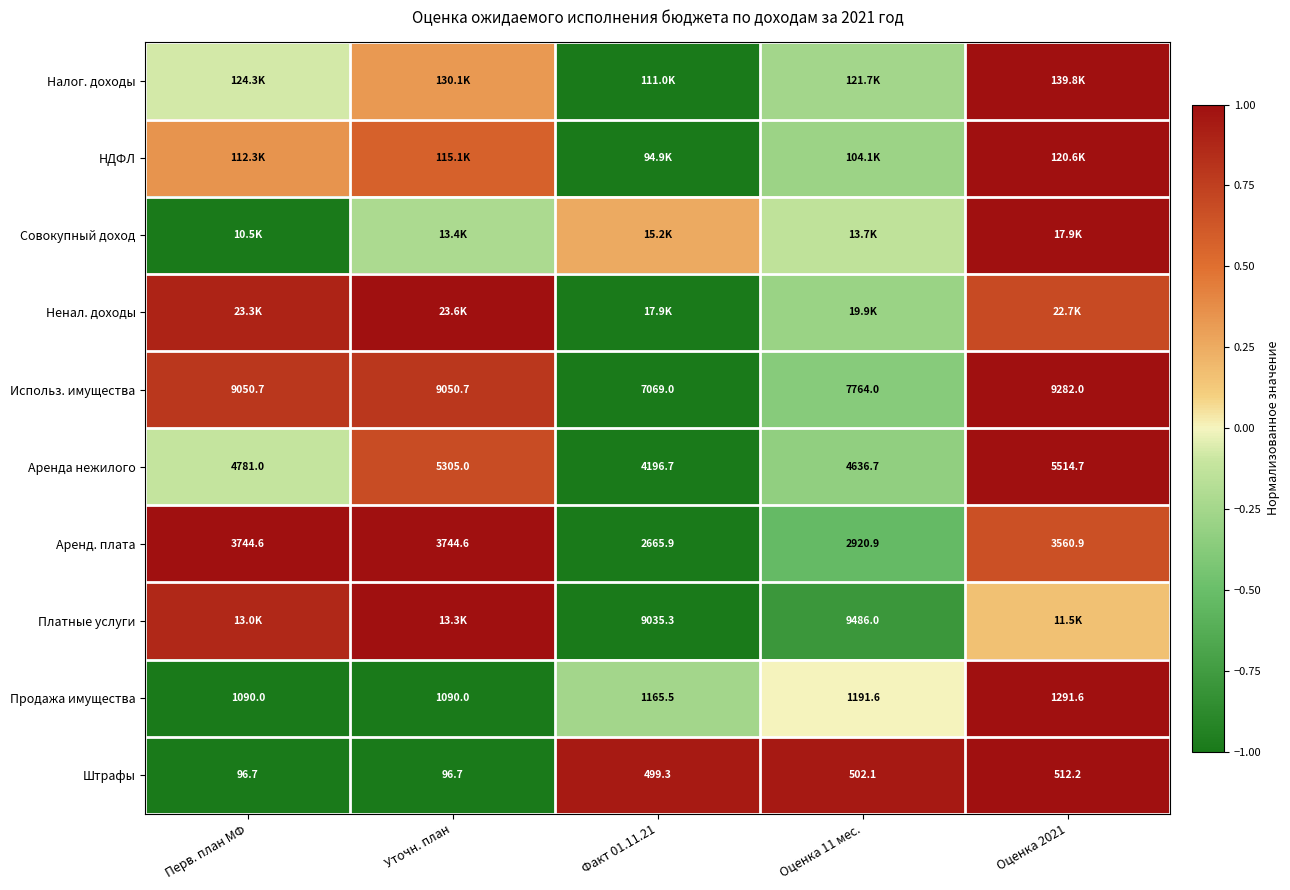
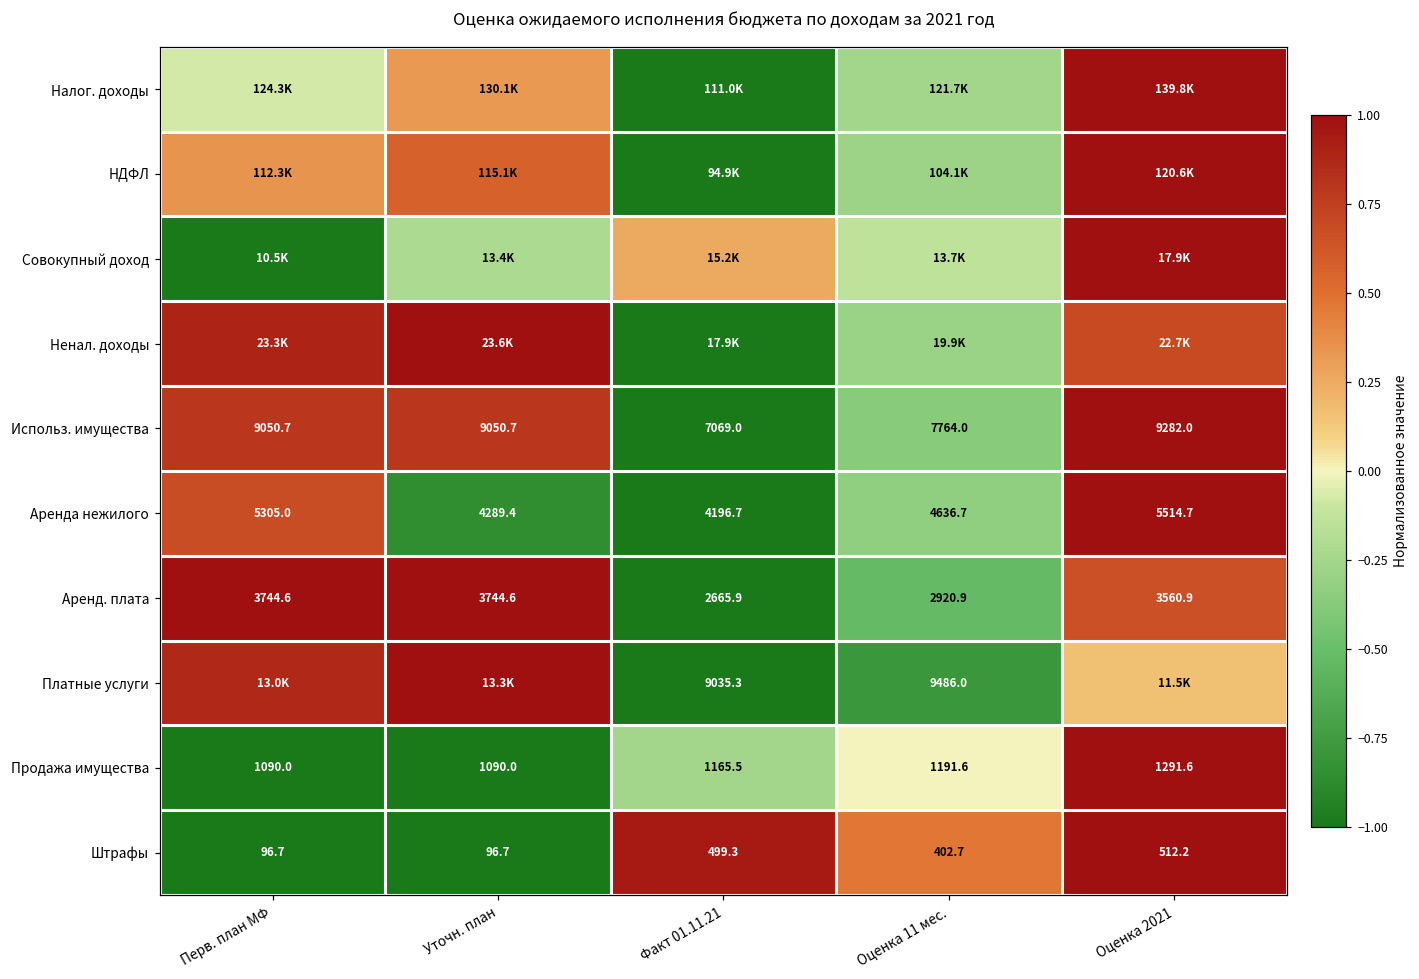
  {
    "Налог. доходы": {
      "Перв. план МФ": "124.3K",
      "Уточн. план": "130.1K",
      "Факт 01.11.21": "111.0K",
      "Оценка 11 мес.": "121.7K",
      "Оценка 2021": "139.8K"
    },
    "НДФЛ": {
      "Перв. план МФ": "112.3K",
      "Уточн. план": "115.1K",
      "Факт 01.11.21": "94.9K",
      "Оценка 11 мес.": "104.1K",
      "Оценка 2021": "120.6K"
    },
    "Совокупный доход": {
      "Перв. план МФ": "10.5K",
      "Уточн. план": "13.4K",
      "Факт 01.11.21": "15.2K",
      "Оценка 11 мес.": "13.7K",
      "Оценка 2021": "17.9K"
    },
    "Ненал. доходы": {
      "Перв. план МФ": "23.3K",
      "Уточн. план": "23.6K",
      "Факт 01.11.21": "17.9K",
      "Оценка 11 мес.": "19.9K",
      "Оценка 2021": "22.7K"
    },
    "Использ. имущества": {
      "Перв. план МФ": "9050.7",
      "Уточн. план": "9050.7",
      "Факт 01.11.21": "7069.0",
      "Оценка 11 мес.": "7764.0",
      "Оценка 2021": "9282.0"
    },
    "Аренда нежилого": {
-     "Перв. план МФ": "4781.0",
-     "Уточн. план": "5305.0",
+     "Перв. план МФ": "5305.0",
+     "Уточн. план": "4289.4",
      "Факт 01.11.21": "4196.7",
      "Оценка 11 мес.": "4636.7",
      "Оценка 2021": "5514.7"
    },
    "Аренд. плата": {
      "Перв. план МФ": "3744.6",
      "Уточн. план": "3744.6",
      "Факт 01.11.21": "2665.9",
      "Оценка 11 мес.": "2920.9",
      "Оценка 2021": "3560.9"
    },
    "Платные услуги": {
      "Перв. план МФ": "13.0K",
      "Уточн. план": "13.3K",
      "Факт 01.11.21": "9035.3",
      "Оценка 11 мес.": "9486.0",
      "Оценка 2021": "11.5K"
    },
    "Продажа имущества": {
      "Перв. план МФ": "1090.0",
      "Уточн. план": "1090.0",
      "Факт 01.11.21": "1165.5",
      "Оценка 11 мес.": "1191.6",
      "Оценка 2021": "1291.6"
    },
    "Штрафы": {
      "Перв. план МФ": "96.7",
      "Уточн. план": "96.7",
      "Факт 01.11.21": "499.3",
-     "Оценка 11 мес.": "502.1",
+     "Оценка 11 мес.": "402.7",
      "Оценка 2021": "512.2"
    }
  }
